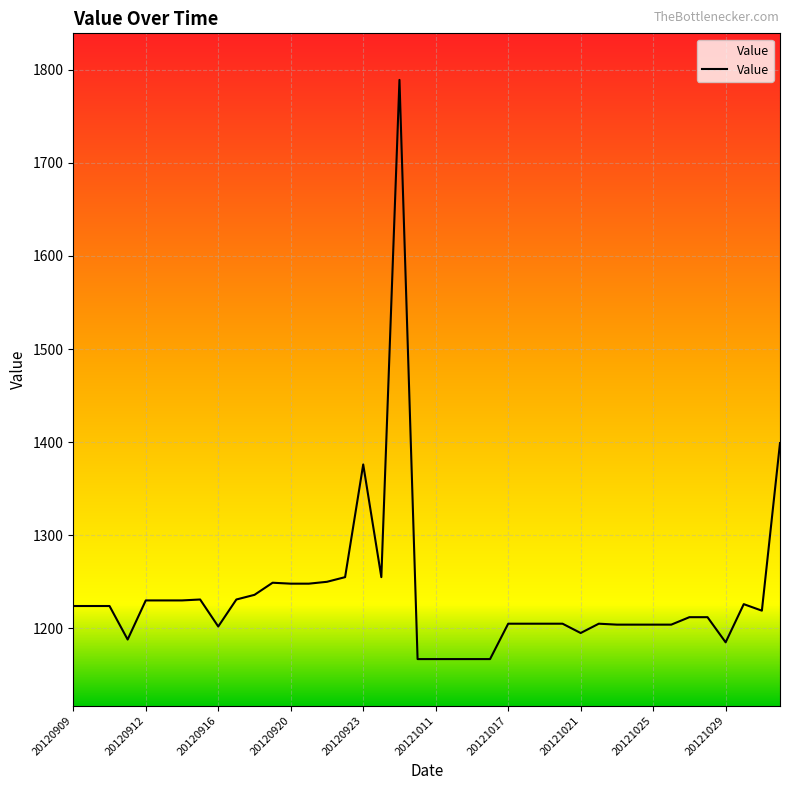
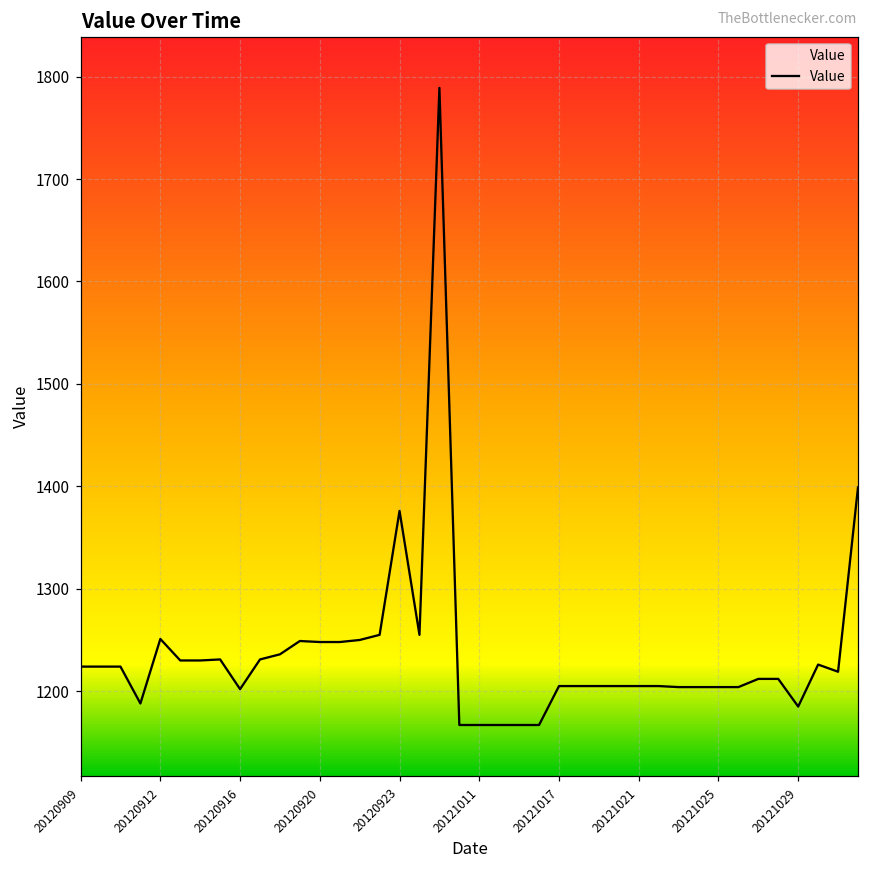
  {
-   "20120912": 1230,
+   "20120912": 1250,
    "20120916": 1200,
    "20120920": 1250,
    "20120923": 1380,
    "20121011": 1170,
    "20121017": 1210,
-   "20121021": 1200,
+   "20121021": 1210,
    "20121025": 1200,
    "20121029": 1190
  }
